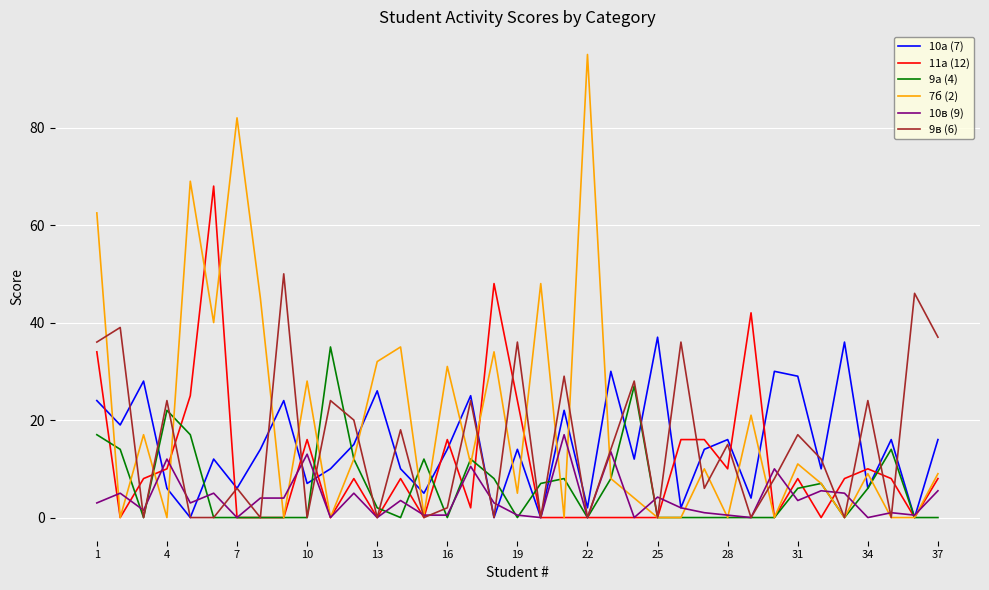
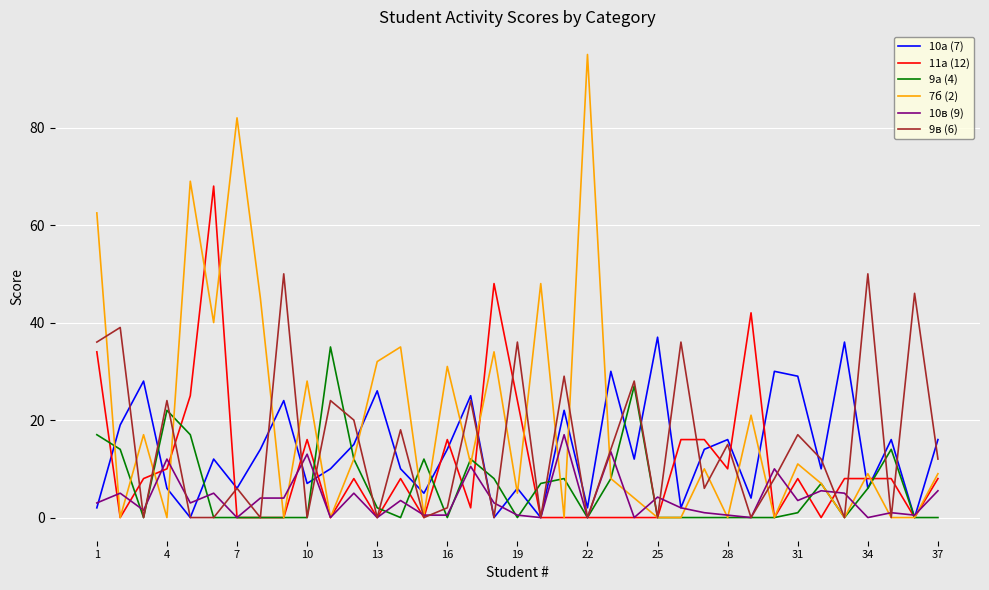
  {
    "10а (7)": {
-     "1": 24,
+     "1": 2,
      "4": 6,
      "10": 7,
      "13": 26,
      "16": 14,
-     "19": 14,
+     "19": 6,
      "22": 2,
      "25": 37,
      "28": 16,
      "31": 29,
      "37": 16
    },
    "11а (12)": {
      "1": 34,
      "4": 10,
      "10": 16,
      "16": 16,
      "19": 24,
      "28": 10,
      "31": 8,
-     "34": 10,
+     "34": 8,
      "37": 8
    },
    "9а (4)": {
      "1": 17,
      "4": 22,
      "13": 2,
-     "31": 6,
+     "31": 1,
      "37": 0
    },
    "7б (2)": {
      "1": 63,
      "4": 0,
      "7": 82,
      "10": 28,
      "13": 32,
      "16": 31,
      "19": 5,
      "22": 95,
      "31": 11,
      "34": 9,
      "37": 9
    },
    "10в (9)": {
      "1": 3,
      "4": 12,
      "10": 13,
      "25": 4,
      "31": 4,
      "34": 0,
      "37": 6
    },
    "9в (6)": {
      "1": 36,
      "4": 24,
      "16": 2,
      "19": 36,
      "28": 15,
      "31": 17,
-     "34": 24,
-     "37": 37
+     "34": 50,
+     "37": 12
    }
  }
